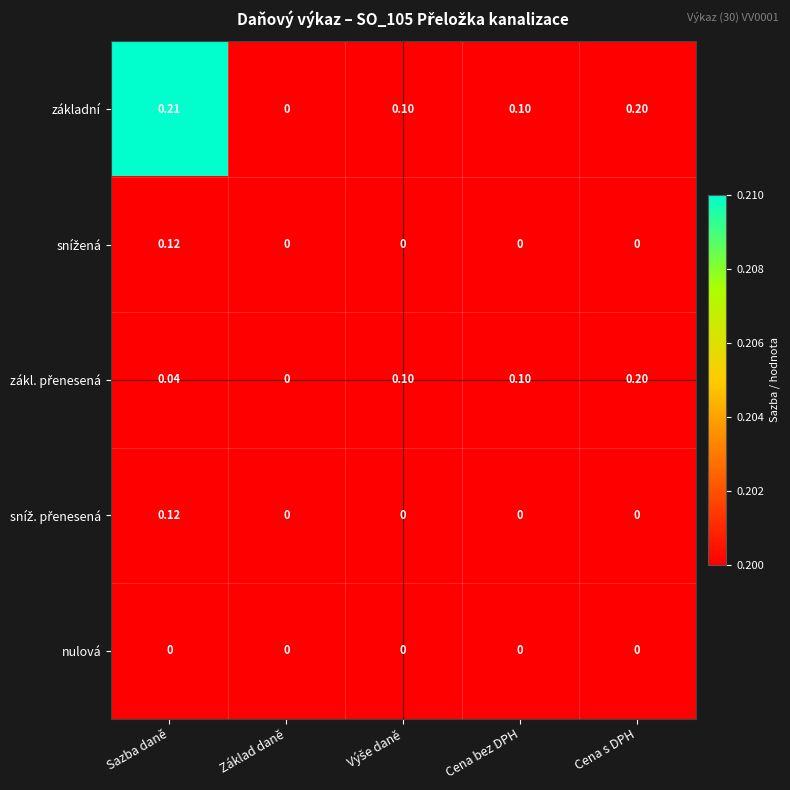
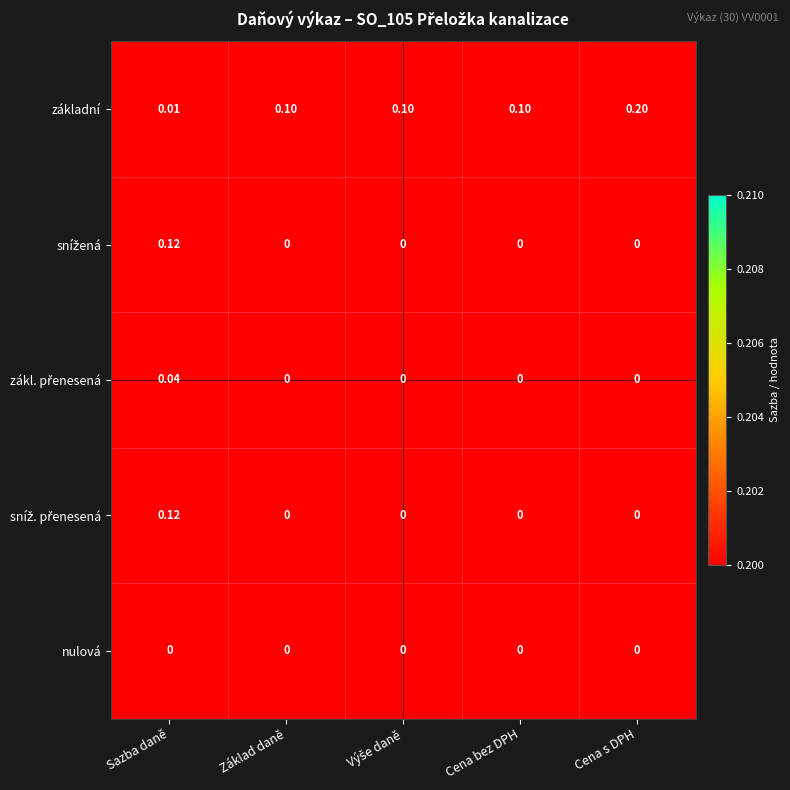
  {
    "základní": {
-     "Sazba daně": 0.21,
-     "Základ daně": 0,
+     "Sazba daně": 0.01,
+     "Základ daně": 0.10,
      "Výše daně": 0.10,
      "Cena bez DPH": 0.10,
      "Cena s DPH": 0.20
    },
    "snížená": {
      "Sazba daně": 0.12,
      "Základ daně": 0,
      "Výše daně": 0,
      "Cena bez DPH": 0,
      "Cena s DPH": 0
    },
    "zákl. přenesená": {
      "Sazba daně": 0.04,
      "Základ daně": 0,
-     "Výše daně": 0.10,
-     "Cena bez DPH": 0.10,
-     "Cena s DPH": 0.20
+     "Výše daně": 0,
+     "Cena bez DPH": 0,
+     "Cena s DPH": 0
    },
    "sníž. přenesená": {
      "Sazba daně": 0.12,
      "Základ daně": 0,
      "Výše daně": 0,
      "Cena bez DPH": 0,
      "Cena s DPH": 0
    },
    "nulová": {
      "Sazba daně": 0,
      "Základ daně": 0,
      "Výše daně": 0,
      "Cena bez DPH": 0,
      "Cena s DPH": 0
    }
  }
